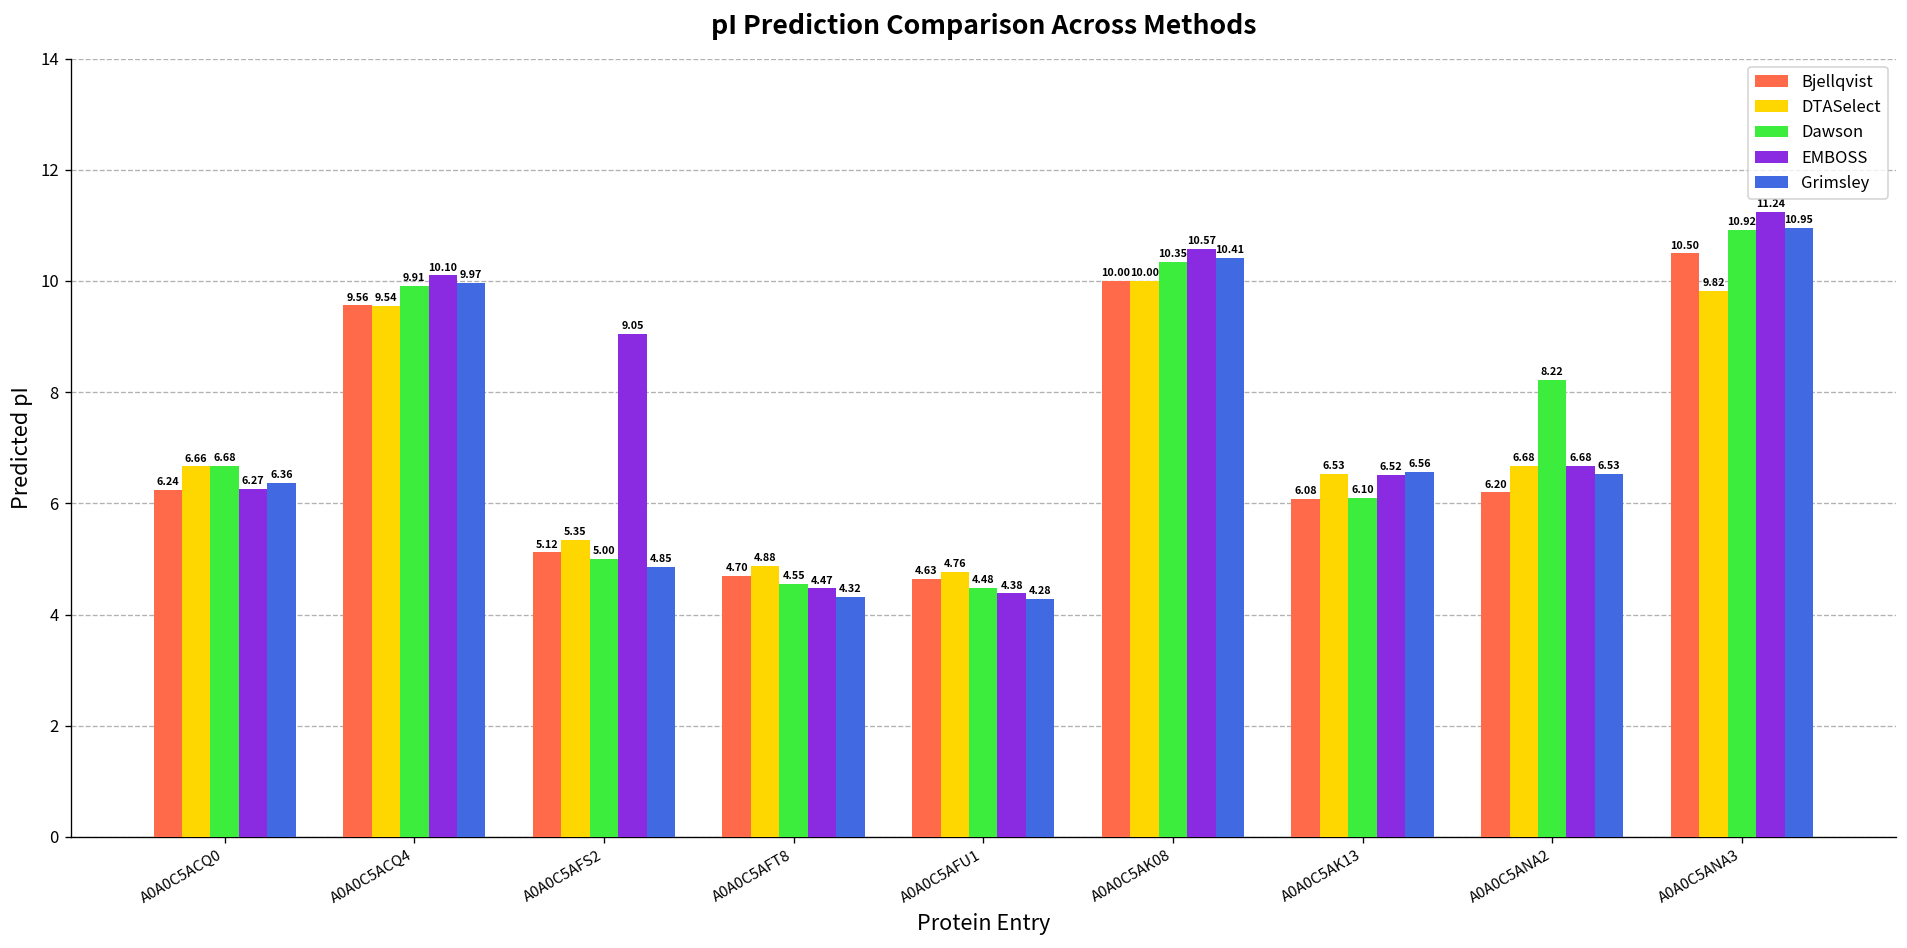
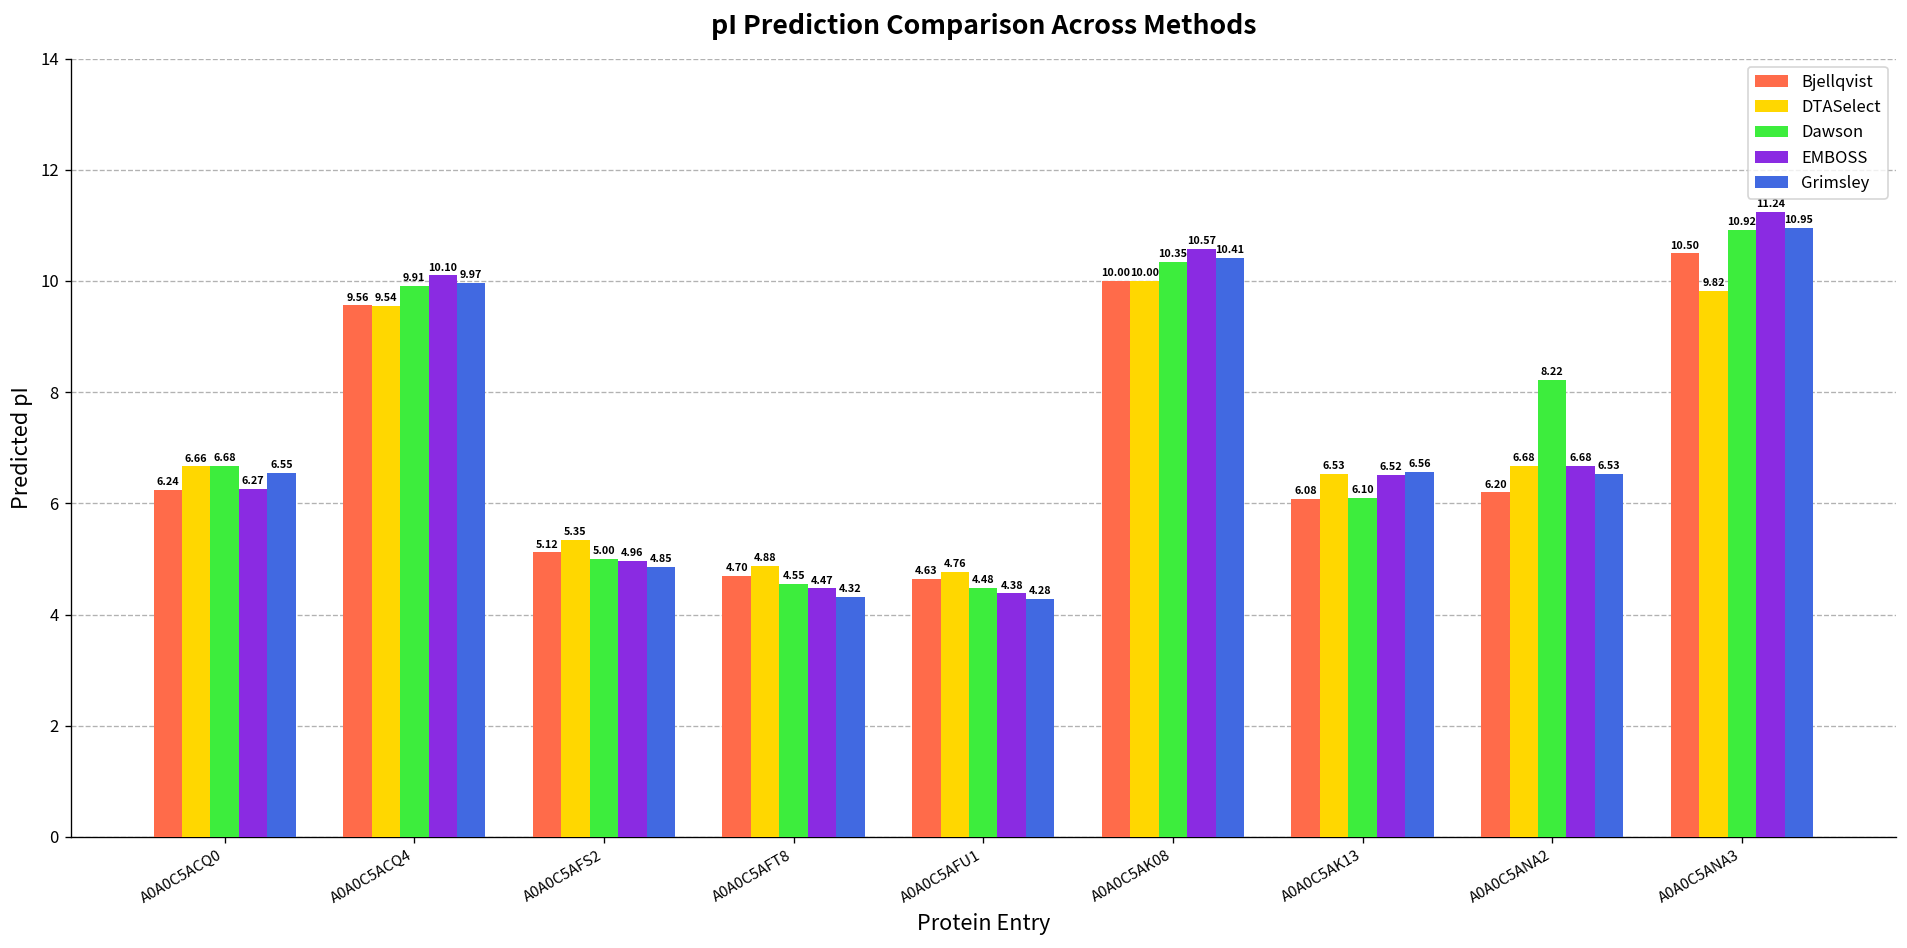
  {
    "Bjellqvist": {
      "A0A0C5ACQ0": 6.24,
      "A0A0C5ACQ4": 9.56,
      "A0A0C5AFS2": 5.12,
      "A0A0C5AFT8": 4.70,
      "A0A0C5AFU1": 4.63,
      "A0A0C5AK08": 10.00,
      "A0A0C5AK13": 6.08,
      "A0A0C5ANA2": 6.20,
      "A0A0C5ANA3": 10.50
    },
    "DTASelect": {
      "A0A0C5ACQ0": 6.66,
      "A0A0C5ACQ4": 9.54,
      "A0A0C5AFS2": 5.35,
      "A0A0C5AFT8": 4.88,
      "A0A0C5AFU1": 4.76,
      "A0A0C5AK08": 10.00,
      "A0A0C5AK13": 6.53,
      "A0A0C5ANA2": 6.68,
      "A0A0C5ANA3": 9.82
    },
    "Dawson": {
      "A0A0C5ACQ0": 6.68,
      "A0A0C5ACQ4": 9.91,
      "A0A0C5AFS2": 5.00,
      "A0A0C5AFT8": 4.55,
      "A0A0C5AFU1": 4.48,
      "A0A0C5AK08": 10.35,
      "A0A0C5AK13": 6.10,
      "A0A0C5ANA2": 8.22,
      "A0A0C5ANA3": 10.92
    },
    "EMBOSS": {
      "A0A0C5ACQ0": 6.27,
      "A0A0C5ACQ4": 10.10,
-     "A0A0C5AFS2": 9.05,
+     "A0A0C5AFS2": 4.96,
      "A0A0C5AFT8": 4.47,
      "A0A0C5AFU1": 4.38,
      "A0A0C5AK08": 10.57,
      "A0A0C5AK13": 6.52,
      "A0A0C5ANA2": 6.68,
      "A0A0C5ANA3": 11.24
    },
    "Grimsley": {
-     "A0A0C5ACQ0": 6.36,
+     "A0A0C5ACQ0": 6.55,
      "A0A0C5ACQ4": 9.97,
      "A0A0C5AFS2": 4.85,
      "A0A0C5AFT8": 4.32,
      "A0A0C5AFU1": 4.28,
      "A0A0C5AK08": 10.41,
      "A0A0C5AK13": 6.56,
      "A0A0C5ANA2": 6.53,
      "A0A0C5ANA3": 10.95
    }
  }
